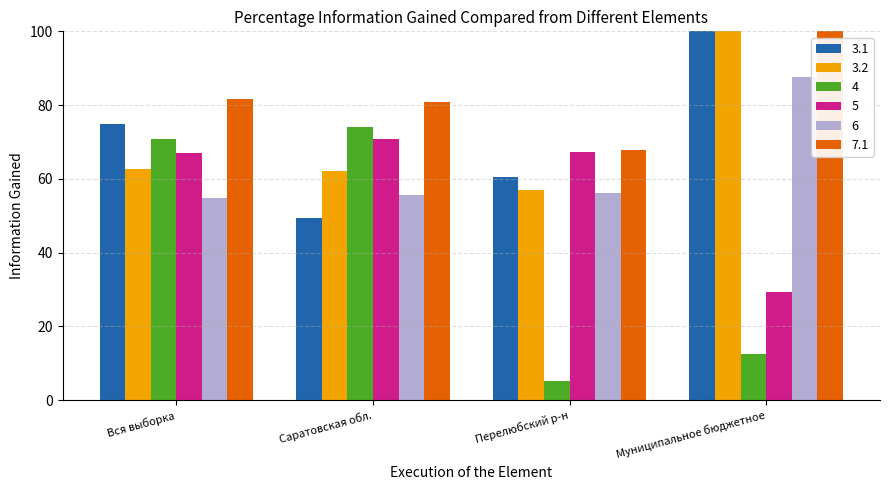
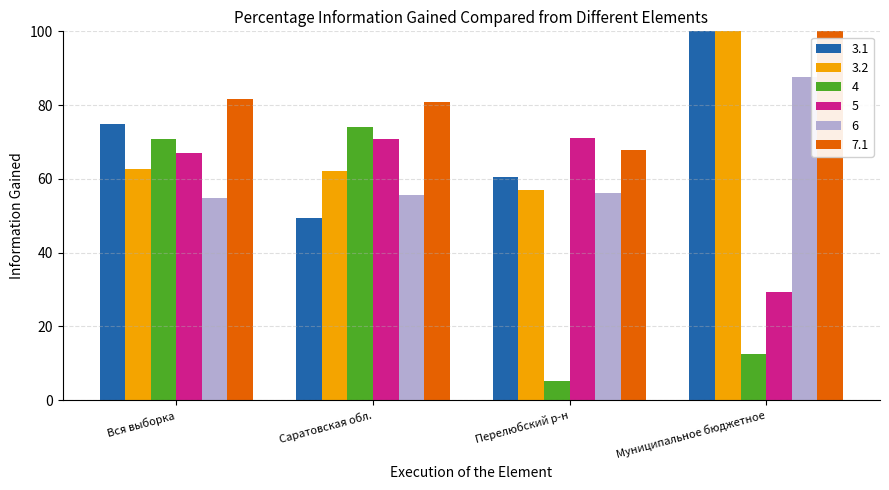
  {
    "3.1": {
      "Вся выборка": 75,
      "Саратовская обл.": 49,
      "Перелюбский р-н": 61,
      "Муниципальное бюджетное": 100
    },
    "3.2": {
      "Вся выборка": 63,
      "Саратовская обл.": 62,
      "Перелюбский р-н": 57,
      "Муниципальное бюджетное": 100
    },
    "4": {
      "Вся выборка": 71,
      "Саратовская обл.": 74,
      "Перелюбский р-н": 5,
      "Муниципальное бюджетное": 13
    },
    "5": {
      "Вся выборка": 67,
      "Саратовская обл.": 71,
-     "Перелюбский р-н": 67,
+     "Перелюбский р-н": 71,
      "Муниципальное бюджетное": 29
    },
    "6": {
      "Вся выборка": 55,
      "Саратовская обл.": 56,
      "Перелюбский р-н": 56,
      "Муниципальное бюджетное": 88
    },
    "7.1": {
      "Вся выборка": 82,
      "Саратовская обл.": 81,
      "Перелюбский р-н": 68,
      "Муниципальное бюджетное": 100
    }
  }
